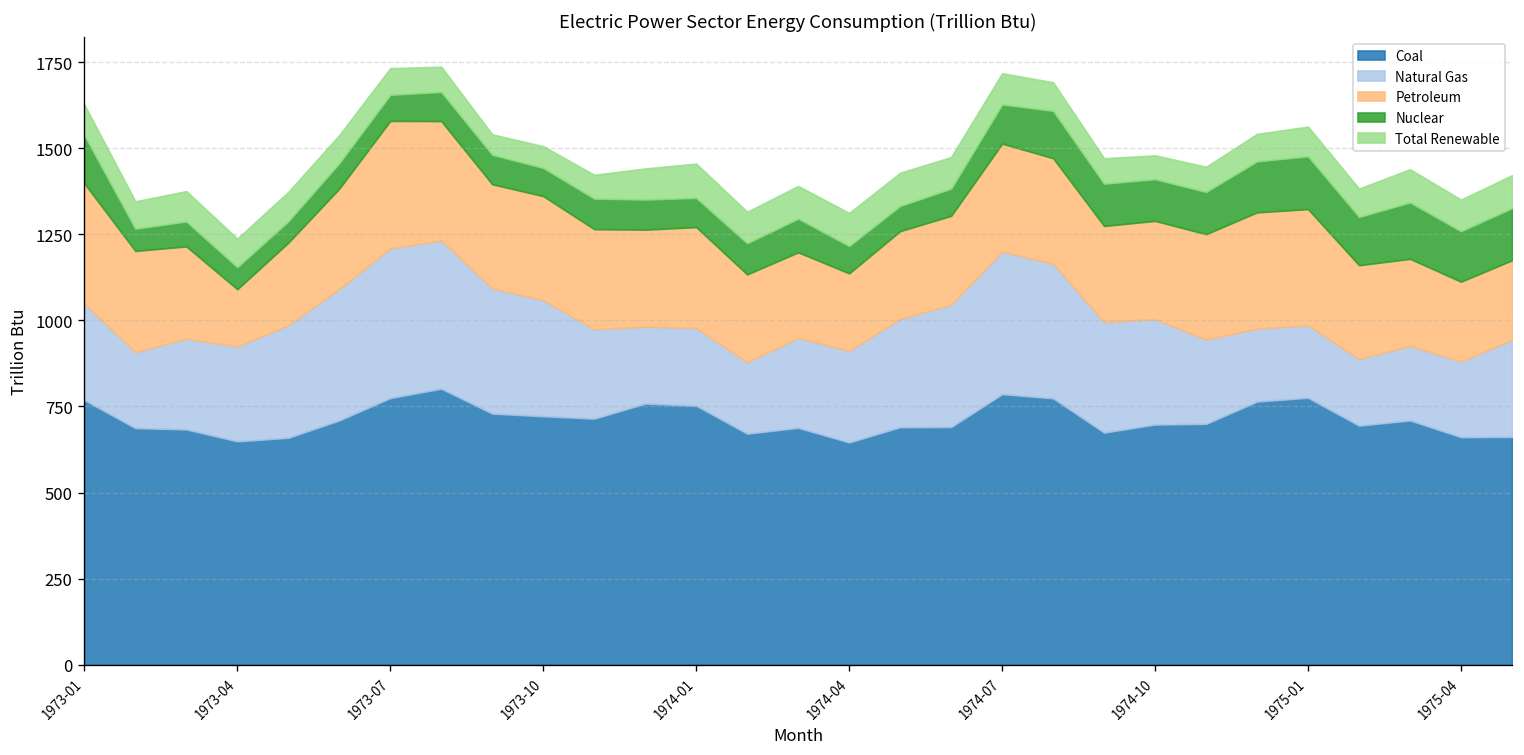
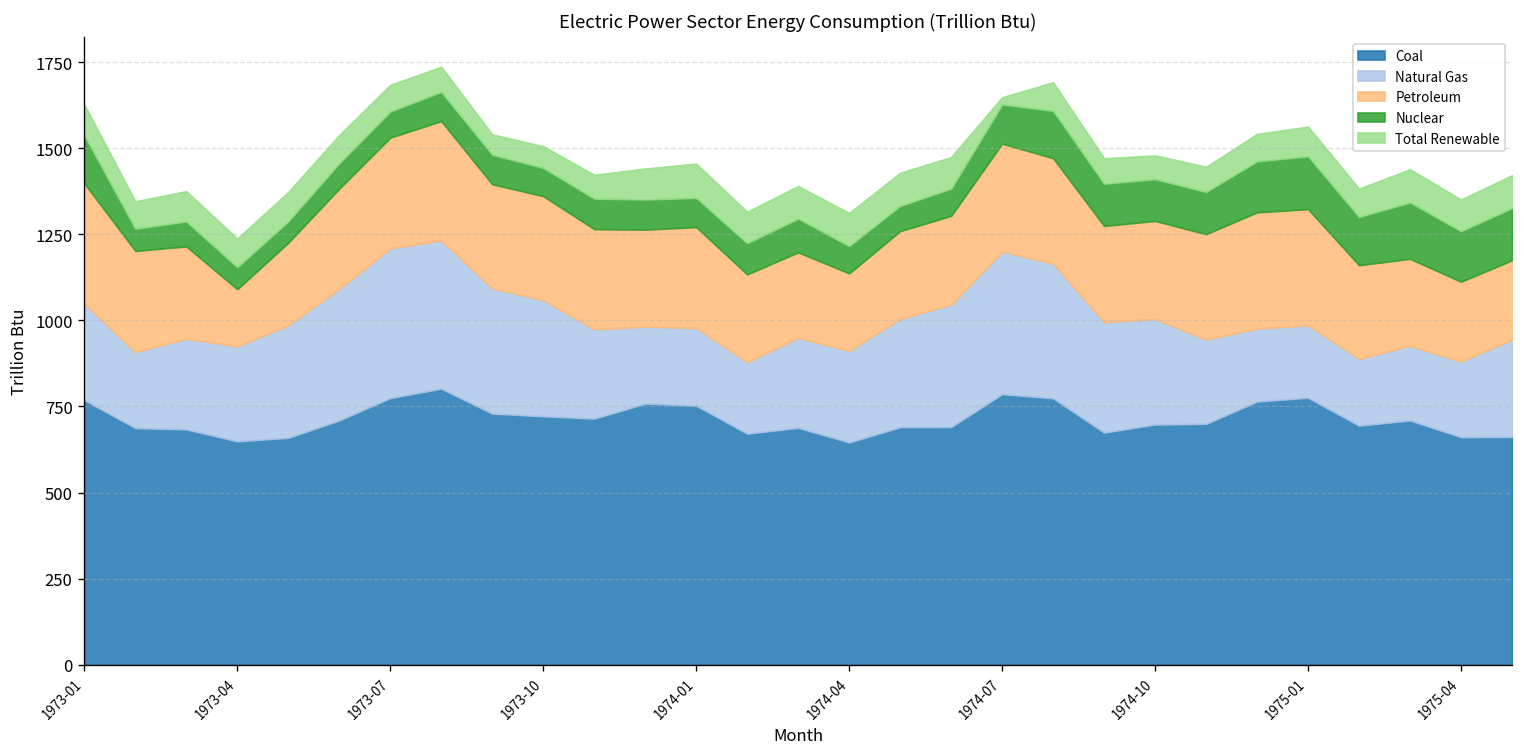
  {
    "Coal": {
      "1973-01": 770,
      "1973-04": 650,
      "1973-07": 770,
      "1973-10": 720,
      "1974-01": 750,
      "1974-04": 650,
      "1974-07": 790,
      "1974-10": 700,
      "1975-01": 780,
      "1975-04": 660
    },
    "Natural Gas": {
      "1973-01": 280,
      "1973-04": 280,
      "1973-07": 430,
      "1973-10": 340,
      "1974-01": 230,
      "1974-04": 270,
      "1974-07": 410,
      "1974-10": 310,
      "1975-01": 210,
      "1975-04": 220
    },
    "Petroleum": {
      "1973-01": 350,
      "1973-04": 170,
-     "1973-07": 370,
+     "1973-07": 320,
      "1973-10": 300,
      "1974-01": 290,
      "1974-04": 230,
      "1974-07": 310,
      "1974-10": 290,
      "1975-01": 340,
      "1975-04": 230
    },
    "Nuclear": {
      "1973-01": 140,
      "1973-04": 60,
      "1973-07": 80,
      "1973-10": 80,
      "1974-01": 80,
      "1974-04": 80,
      "1974-07": 110,
      "1974-10": 120,
      "1975-01": 150,
      "1975-04": 150
    },
    "Total Renewable": {
      "1973-01": 90,
      "1973-04": 80,
      "1973-07": 80,
      "1973-10": 60,
      "1974-01": 100,
      "1974-04": 100,
-     "1974-07": 90,
+     "1974-07": 20,
      "1974-10": 70,
      "1975-01": 90,
      "1975-04": 90
    }
  }
